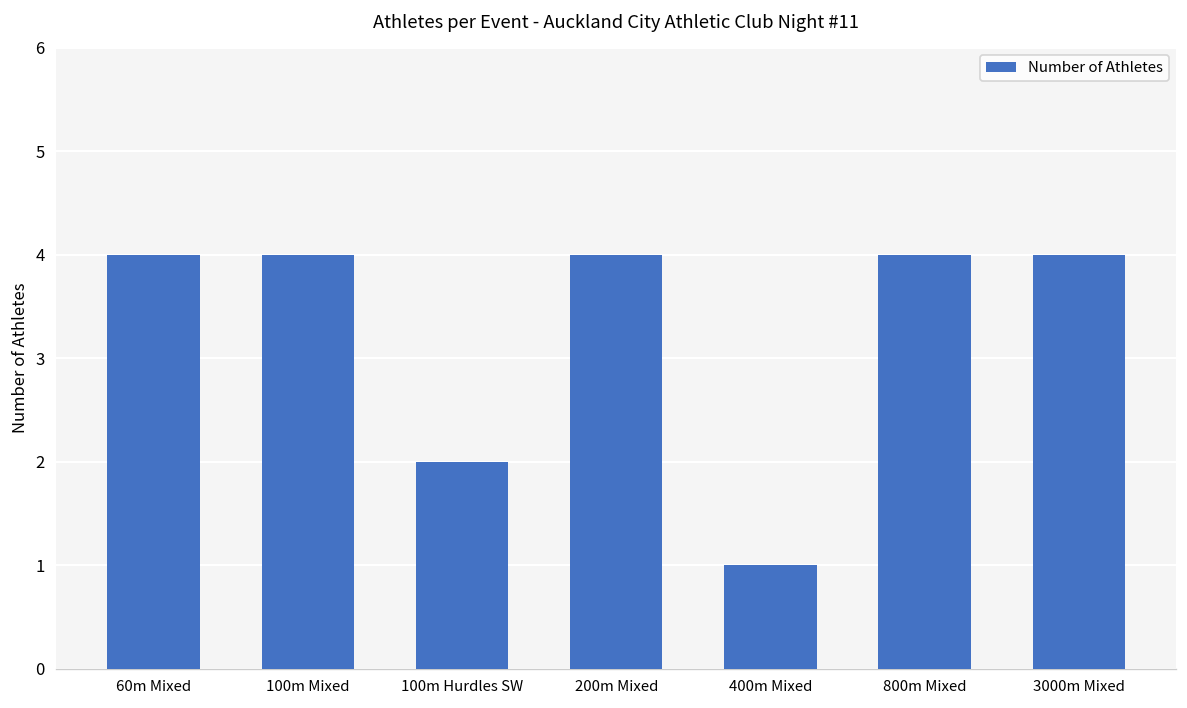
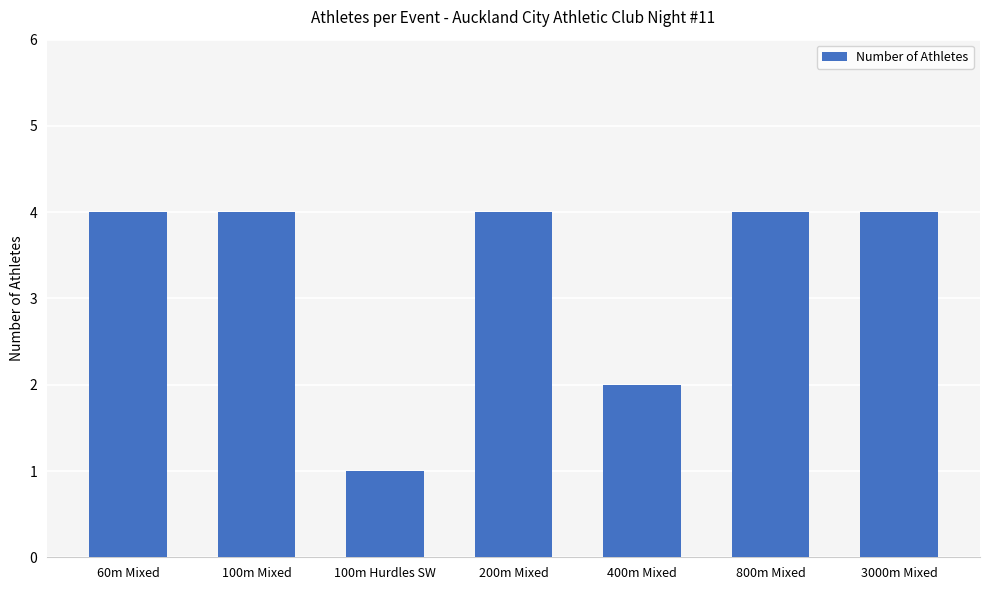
  {
    "60m Mixed": 4,
    "100m Mixed": 4,
-   "100m Hurdles SW": 2,
+   "100m Hurdles SW": 1,
    "200m Mixed": 4,
-   "400m Mixed": 1,
+   "400m Mixed": 2,
    "800m Mixed": 4,
    "3000m Mixed": 4
  }
